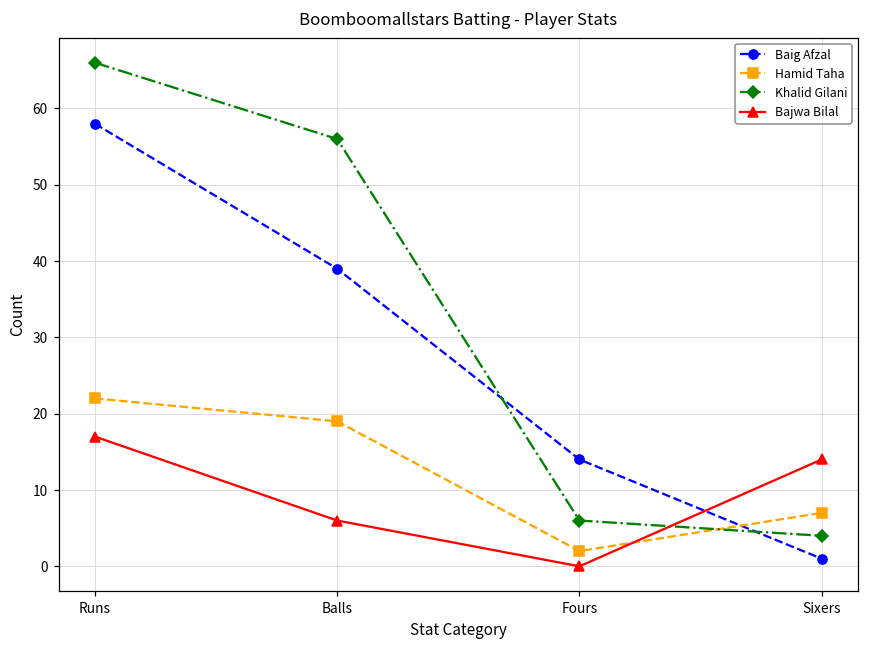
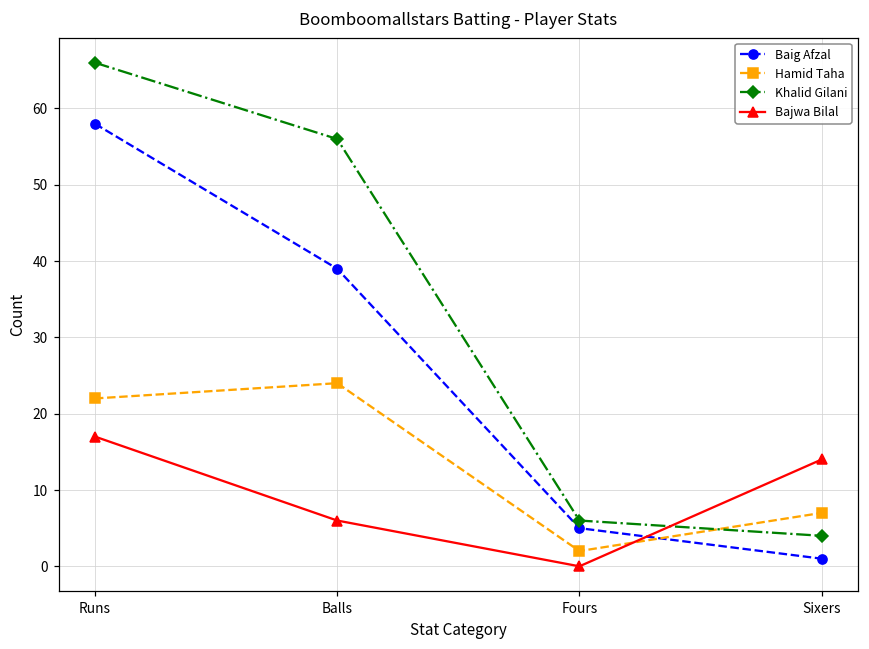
  {
    "Baig Afzal": {
      "Runs": 58,
      "Balls": 39,
-     "Fours": 14,
+     "Fours": 5,
      "Sixers": 1
    },
    "Hamid Taha": {
      "Runs": 22,
-     "Balls": 19,
+     "Balls": 24,
      "Fours": 2,
      "Sixers": 7
    },
    "Khalid Gilani": {
      "Runs": 66,
      "Balls": 56,
      "Fours": 6,
      "Sixers": 4
    },
    "Bajwa Bilal": {
      "Runs": 17,
      "Balls": 6,
      "Fours": 0,
      "Sixers": 14
    }
  }
